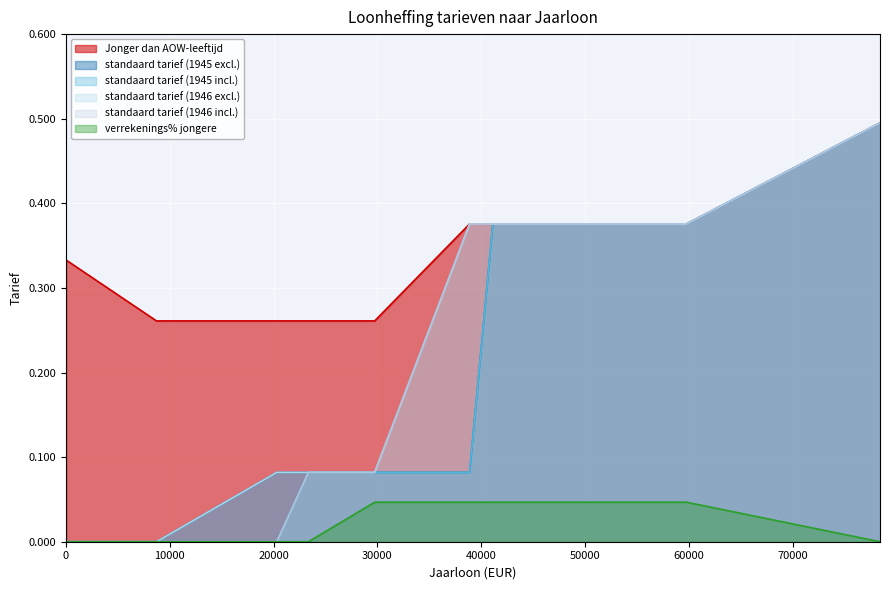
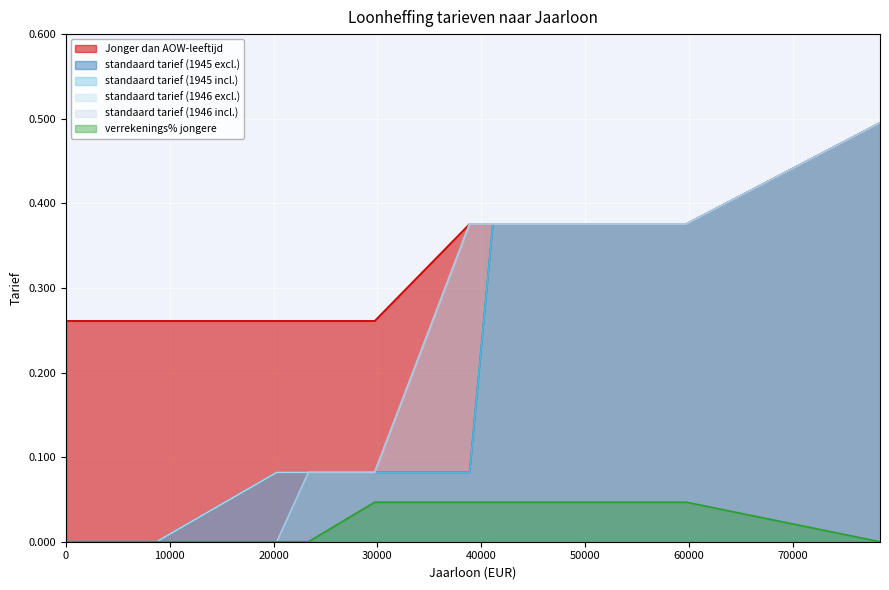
  {
    "Jonger dan AOW-leeftijd": {
-     "0": 0.33
+     "0": 0.26
    }
  }
